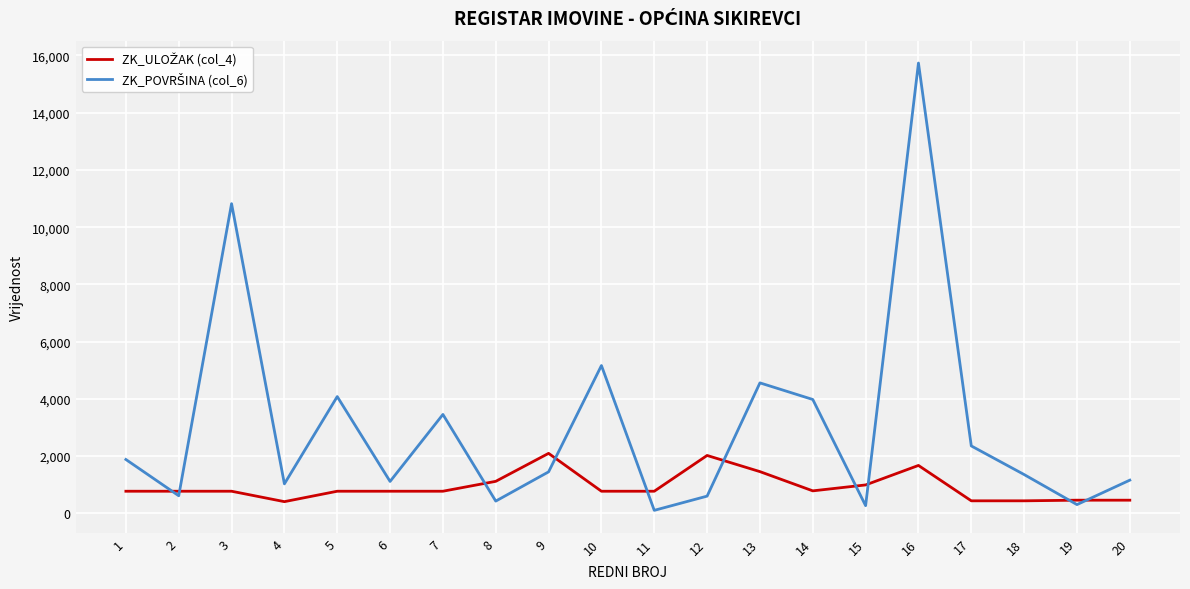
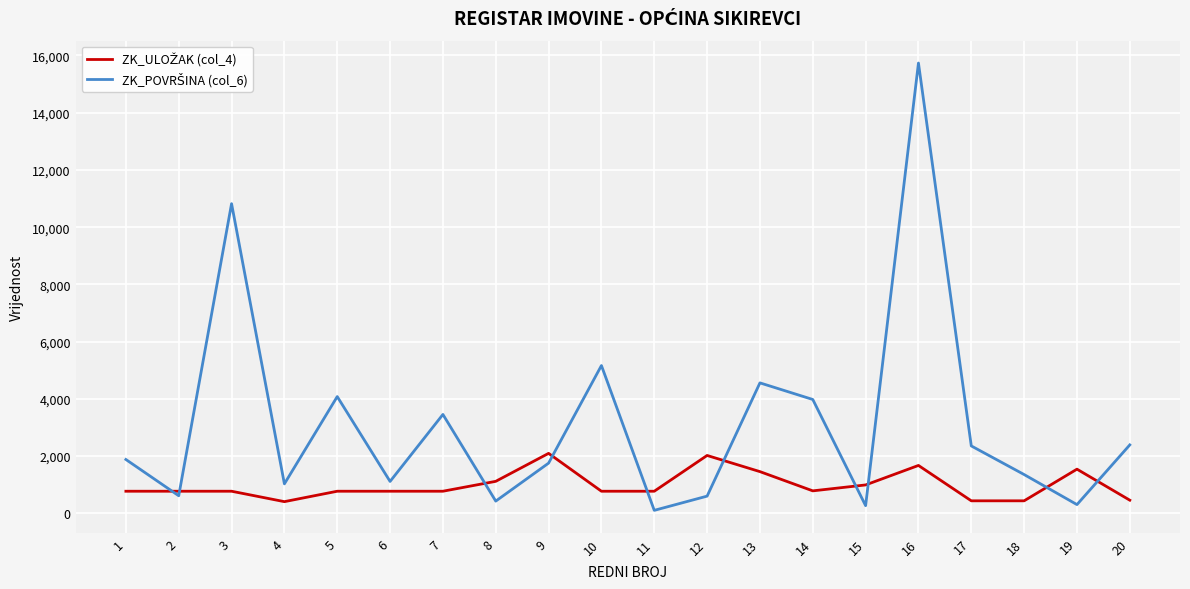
  {
    "ZK_ULOŽAK (col_4)": {
      "1": "800",
      "2": "800",
      "3": "800",
      "4": "400",
      "5": "800",
      "6": "800",
      "7": "800",
      "8": "1,100",
      "9": "2,100",
      "10": "800",
      "11": "800",
      "12": "2,000",
      "13": "1,500",
      "14": "800",
      "15": "1,000",
      "16": "1,700",
      "17": "400",
      "18": "400",
-     "19": "500",
+     "19": "1,500",
      "20": "500"
    },
    "ZK_POVRŠINA (col_6)": {
      "1": "1,900",
      "2": "600",
      "3": "10,800",
      "4": "1,000",
      "5": "4,100",
      "6": "1,100",
      "7": "3,500",
      "8": "400",
-     "9": "1,500",
+     "9": "1,800",
      "10": "5,200",
      "11": "100",
      "12": "600",
      "13": "4,600",
      "14": "4,000",
      "15": "300",
      "16": "15,700",
      "17": "2,400",
      "18": "1,400",
      "19": "300",
-     "20": "1,200"
+     "20": "2,400"
    }
  }
